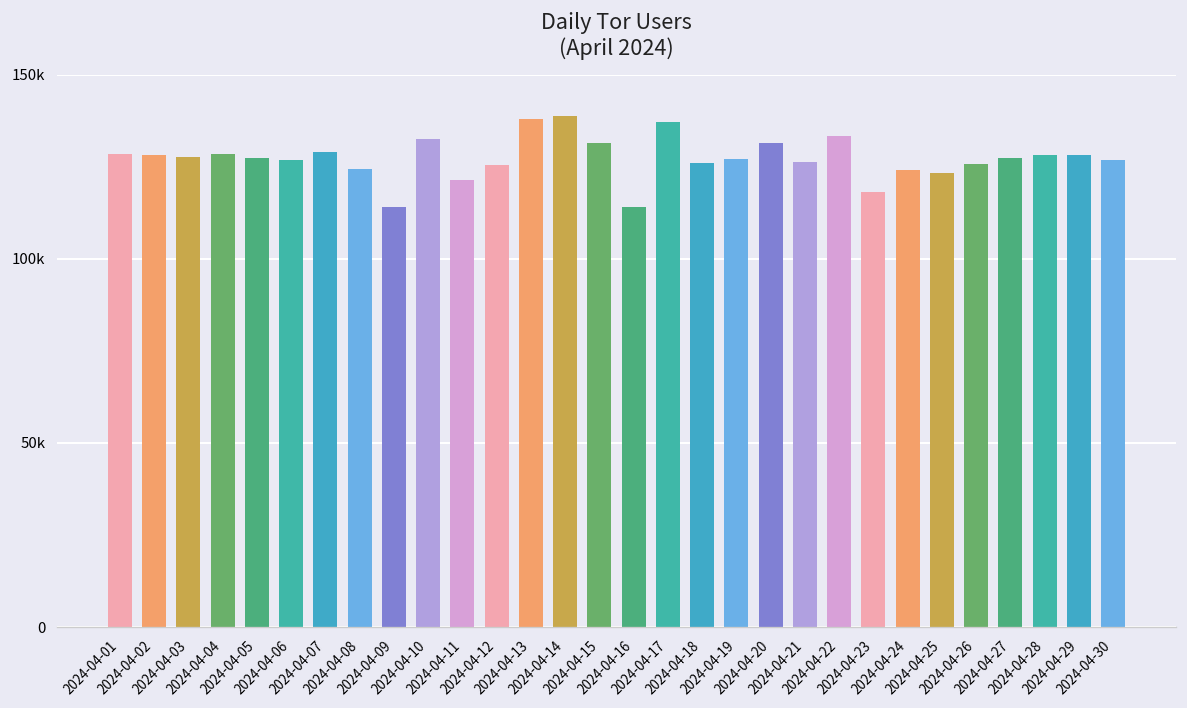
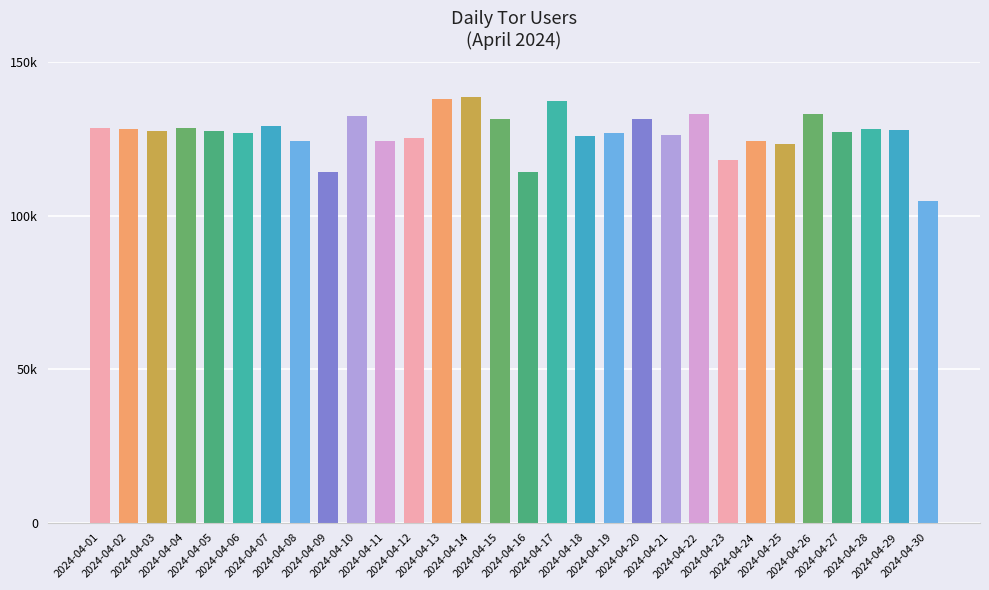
  {
    "2024-04-01": 128000,
    "2024-04-02": 128000,
    "2024-04-03": 128000,
    "2024-04-04": 129000,
    "2024-04-05": 127000,
    "2024-04-06": 127000,
    "2024-04-07": 129000,
    "2024-04-08": 124000,
    "2024-04-09": 114000,
    "2024-04-10": 132000,
-   "2024-04-11": 121000,
+   "2024-04-11": 124000,
    "2024-04-12": 125000,
    "2024-04-13": 138000,
    "2024-04-14": 139000,
    "2024-04-15": 132000,
    "2024-04-16": 114000,
    "2024-04-17": 137000,
    "2024-04-18": 126000,
    "2024-04-19": 127000,
    "2024-04-20": 132000,
    "2024-04-21": 126000,
    "2024-04-22": 133000,
    "2024-04-23": 118000,
    "2024-04-24": 124000,
    "2024-04-25": 123000,
-   "2024-04-26": 126000,
+   "2024-04-26": 133000,
    "2024-04-27": 127000,
    "2024-04-28": 128000,
    "2024-04-29": 128000,
-   "2024-04-30": 127000
+   "2024-04-30": 105000
  }
